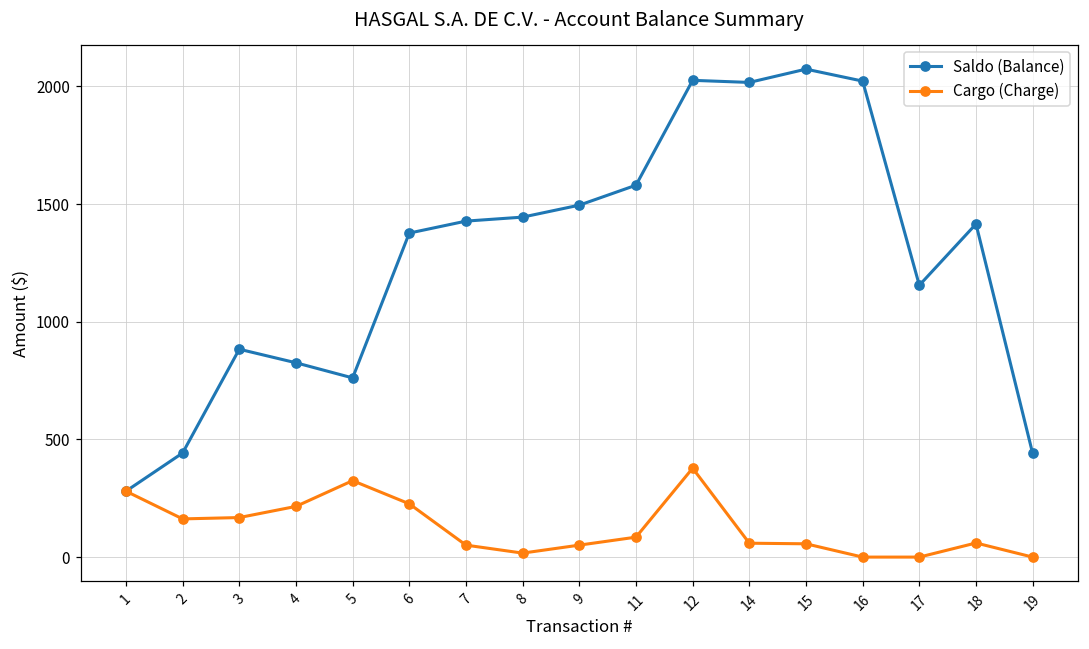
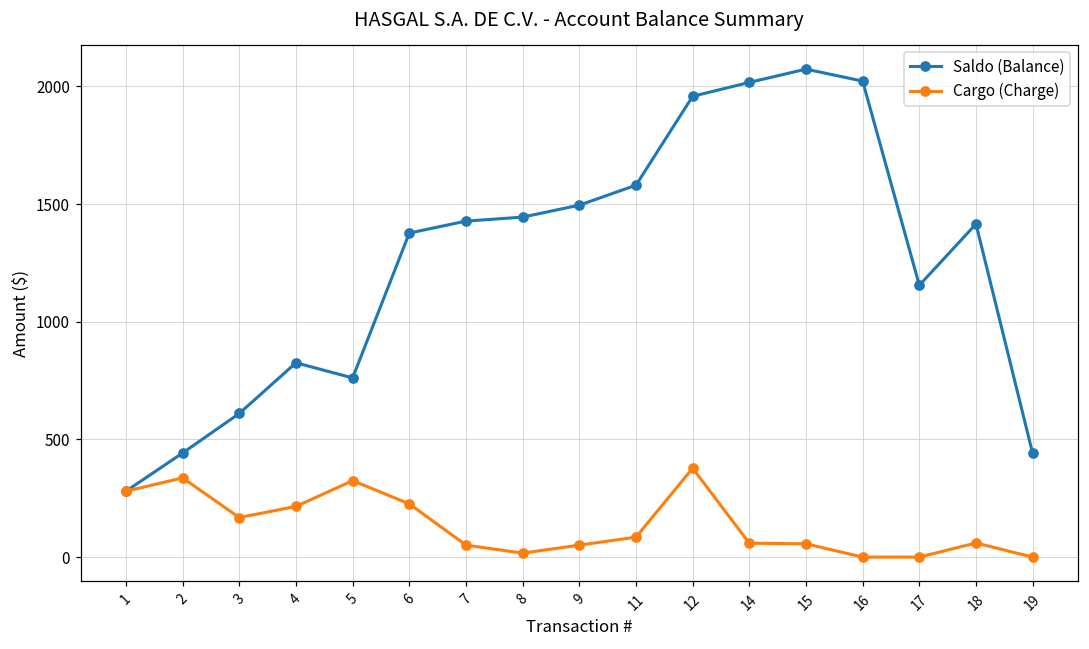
  {
    "Saldo (Balance)": {
      "2": 440,
-     "3": 880,
+     "3": 610,
      "4": 830,
      "5": 760,
      "6": 1380,
      "7": 1430,
      "8": 1440,
      "9": 1500,
      "11": 1580,
-     "12": 2030,
+     "12": 1960,
      "14": 2020,
      "15": 2070,
      "16": 2020,
      "17": 1160,
      "18": 1420,
      "19": 440
    },
    "Cargo (Charge)": {
-     "2": 160,
+     "2": 340,
      "3": 170,
      "4": 220,
      "5": 320,
      "6": 230,
      "7": 50,
      "8": 20,
      "9": 50,
      "11": 80,
      "12": 380,
      "14": 60,
      "15": 60,
      "16": 0,
      "17": 0,
      "18": 60,
      "19": 0
    }
  }
